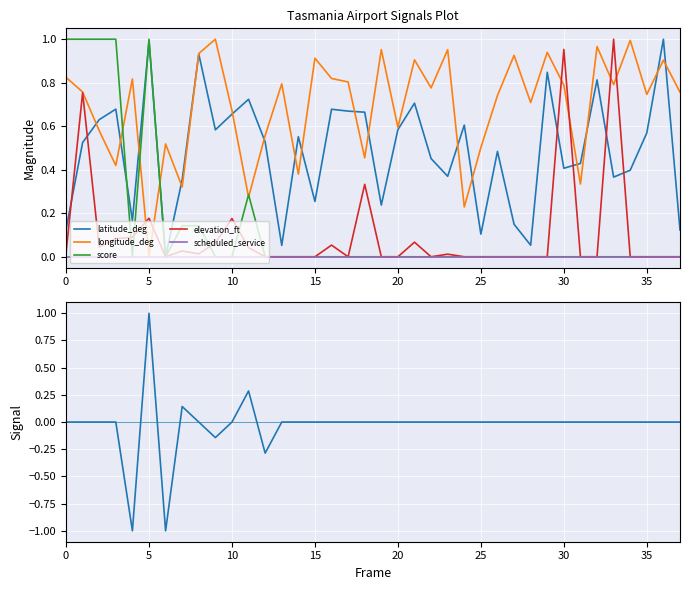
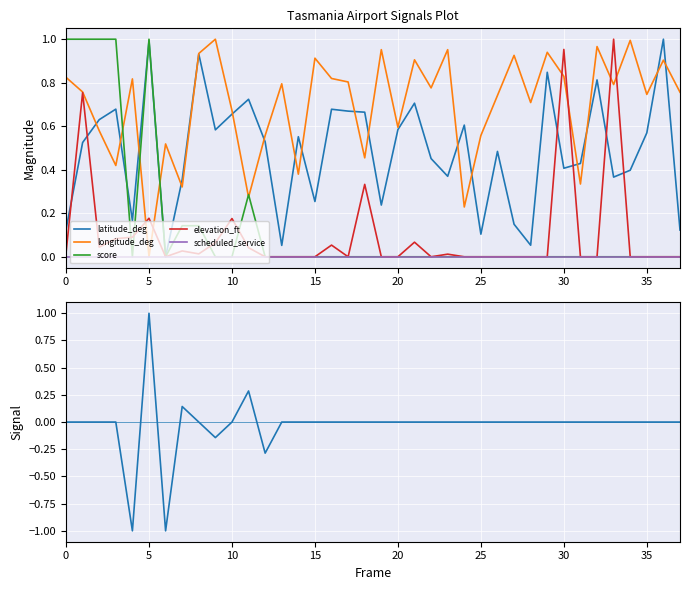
  {
    "Tasmania Airport Signals Plot": {
      "latitude_deg": {
        "0": 0.13,
        "10": 0.66,
        "15": 0.25,
        "25": 0.10,
        "30": 0.41,
        "35": 0.57
      },
      "longitude_deg": {
        "0": 0.82,
        "10": 0.67,
        "15": 0.91,
-       "25": 0.50,
-       "30": 0.79,
+       "25": 0.56,
+       "30": 0.83,
        "35": 0.75
      },
      "score": {
        "0": 1.00
      },
      "elevation_ft": {
        "0": 0.02,
        "5": 0.18,
        "10": 0.18,
        "30": 0.95
      },
      "scheduled_service": {
        "0": 0.00
      }
    }
  }
